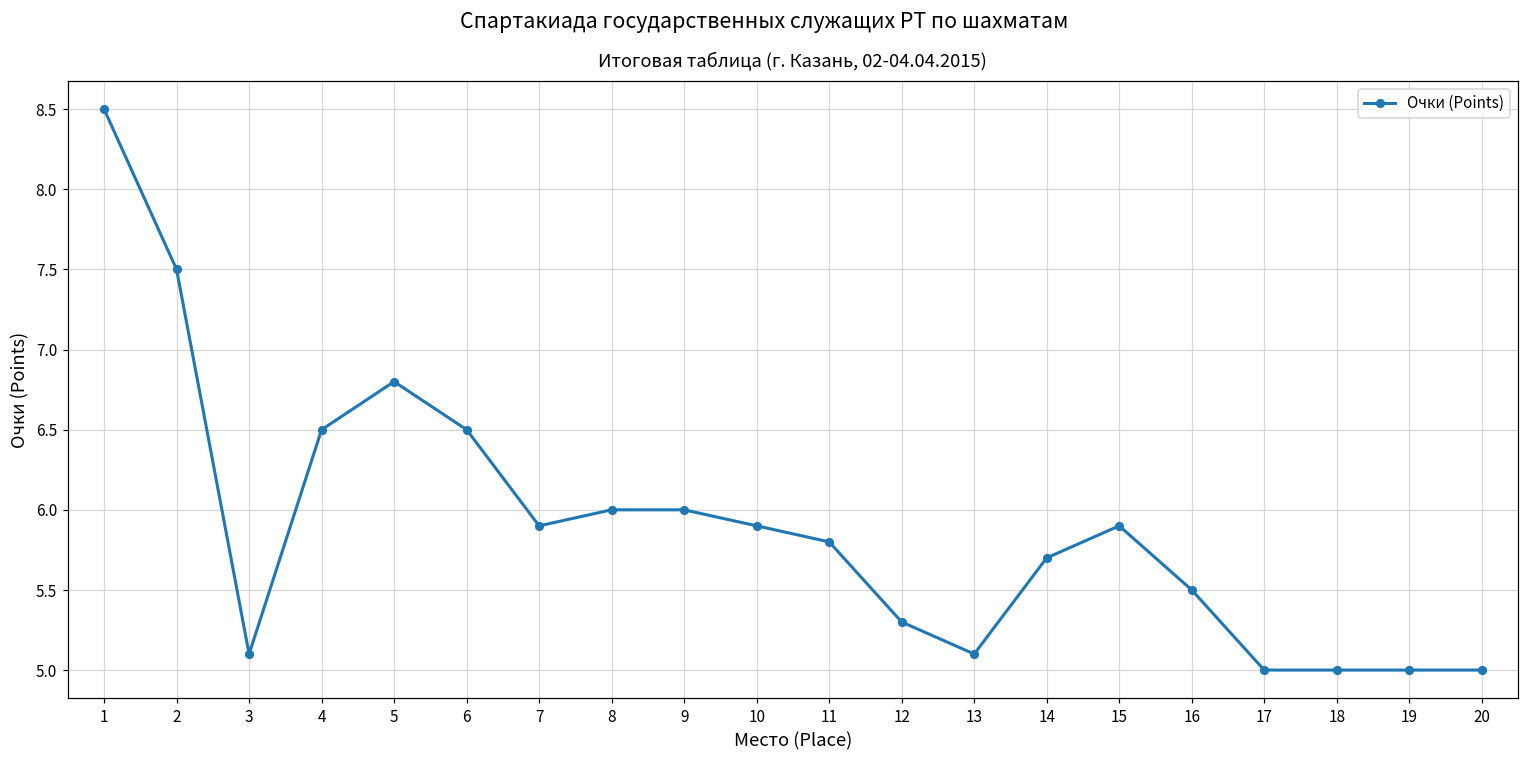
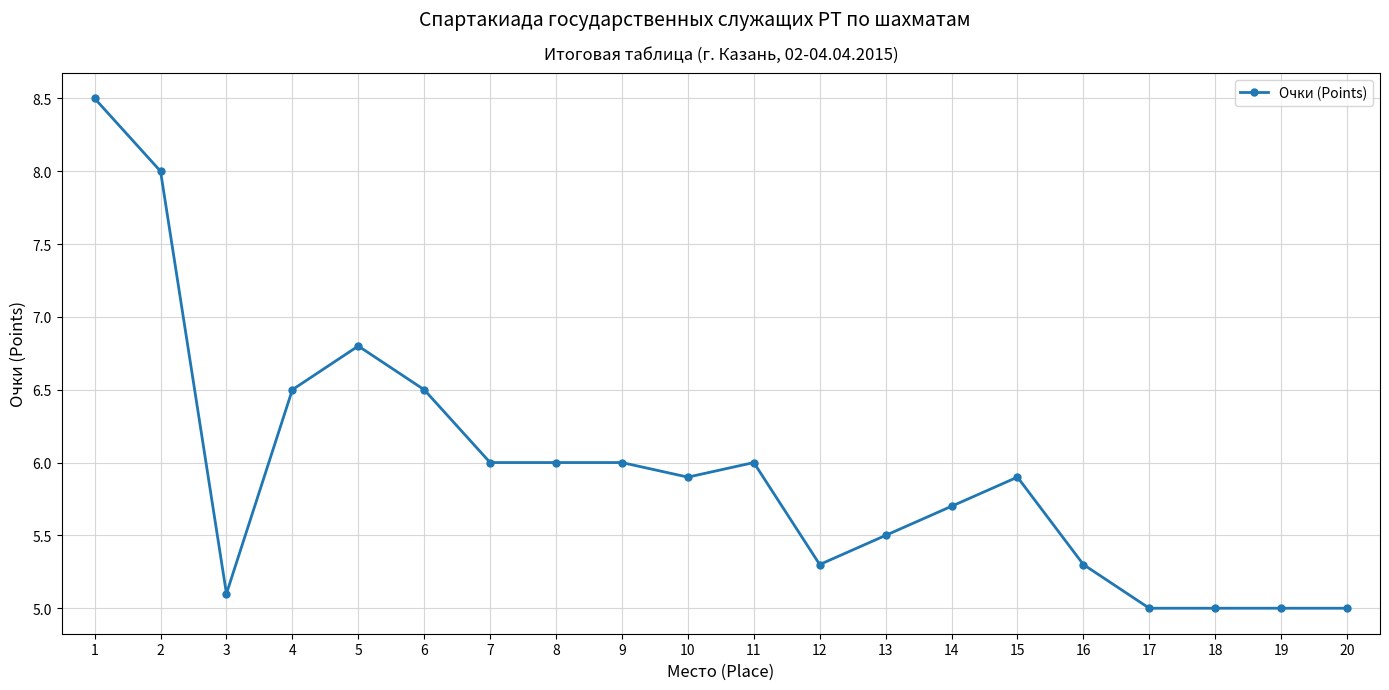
  {
    "1": 8.5,
-   "2": 7.5,
+   "2": 8.0,
    "3": 5.1,
    "4": 6.5,
    "5": 6.8,
    "6": 6.5,
-   "7": 5.9,
+   "7": 6.0,
    "8": 6.0,
    "9": 6.0,
    "10": 5.9,
-   "11": 5.8,
+   "11": 6.0,
    "12": 5.3,
-   "13": 5.1,
+   "13": 5.5,
    "14": 5.7,
    "15": 5.9,
-   "16": 5.5,
+   "16": 5.3,
    "17": 5.0,
    "18": 5.0,
    "19": 5.0,
    "20": 5.0
  }
